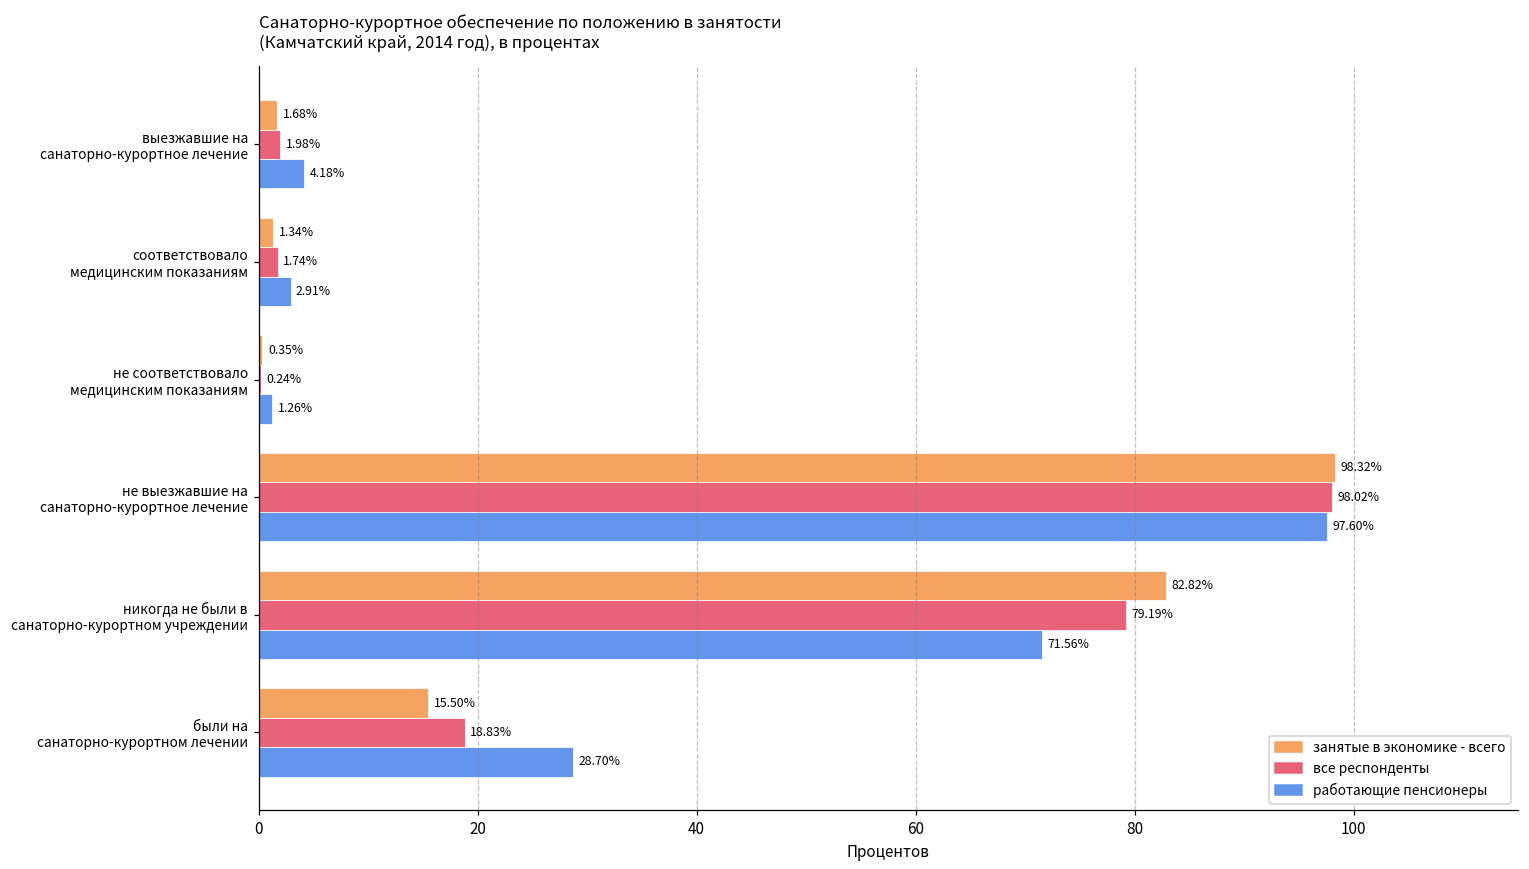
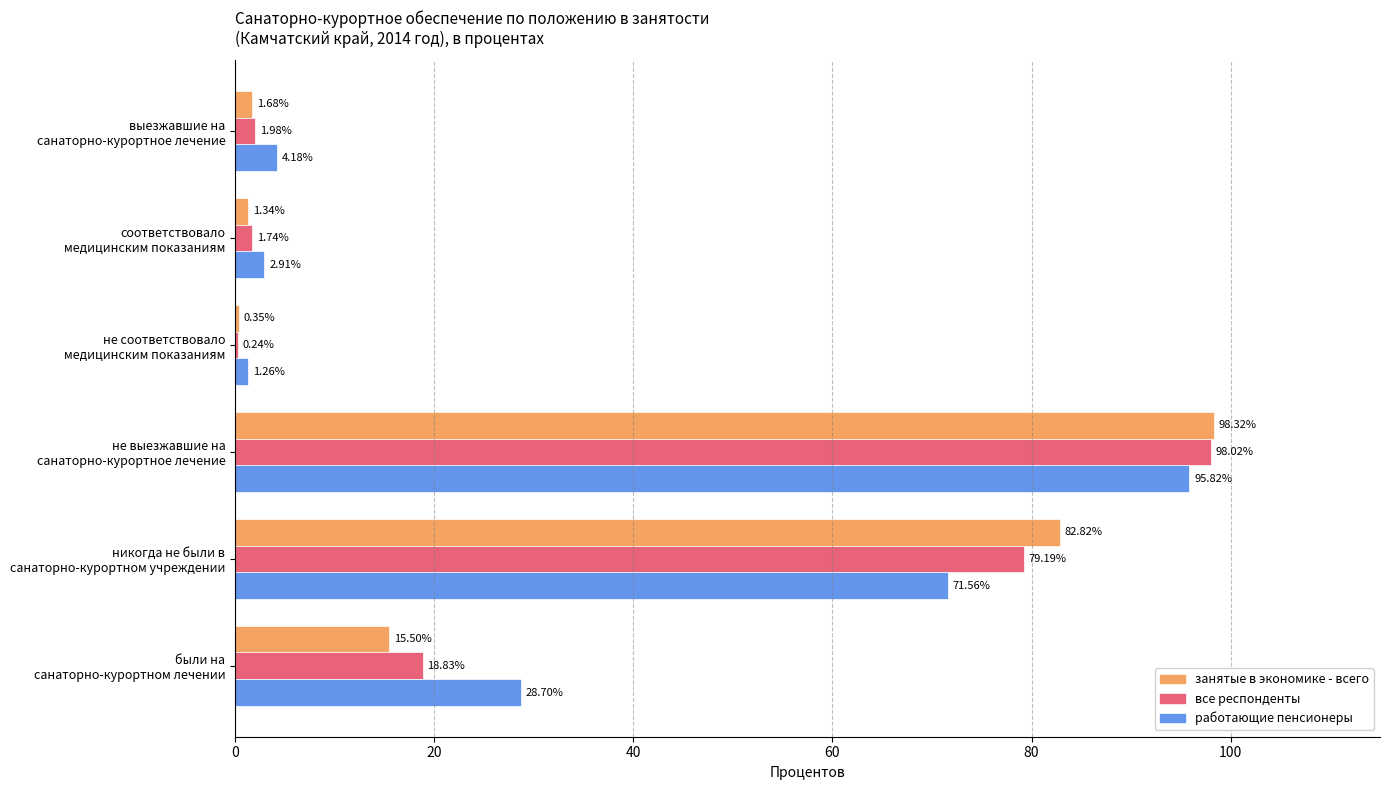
  {
    "занятые в экономике - всего": {
      "выезжавшие на санаторно-курортное лечение": "1.68%",
      "соответствовало медицинским показаниям": "1.34%",
      "не соответствовало медицинским показаниям": "0.35%",
      "не выезжавшие на санаторно-курортное лечение": "98.32%",
      "никогда не были в санаторно-курортном учреждении": "82.82%",
      "были на санаторно-курортном лечении": "15.50%"
    },
    "все респонденты": {
      "выезжавшие на санаторно-курортное лечение": "1.98%",
      "соответствовало медицинским показаниям": "1.74%",
      "не соответствовало медицинским показаниям": "0.24%",
      "не выезжавшие на санаторно-курортное лечение": "98.02%",
      "никогда не были в санаторно-курортном учреждении": "79.19%",
      "были на санаторно-курортном лечении": "18.83%"
    },
    "работающие пенсионеры": {
      "выезжавшие на санаторно-курортное лечение": "4.18%",
      "соответствовало медицинским показаниям": "2.91%",
      "не соответствовало медицинским показаниям": "1.26%",
-     "не выезжавшие на санаторно-курортное лечение": "97.60%",
+     "не выезжавшие на санаторно-курортное лечение": "95.82%",
      "никогда не были в санаторно-курортном учреждении": "71.56%",
      "были на санаторно-курортном лечении": "28.70%"
    }
  }
